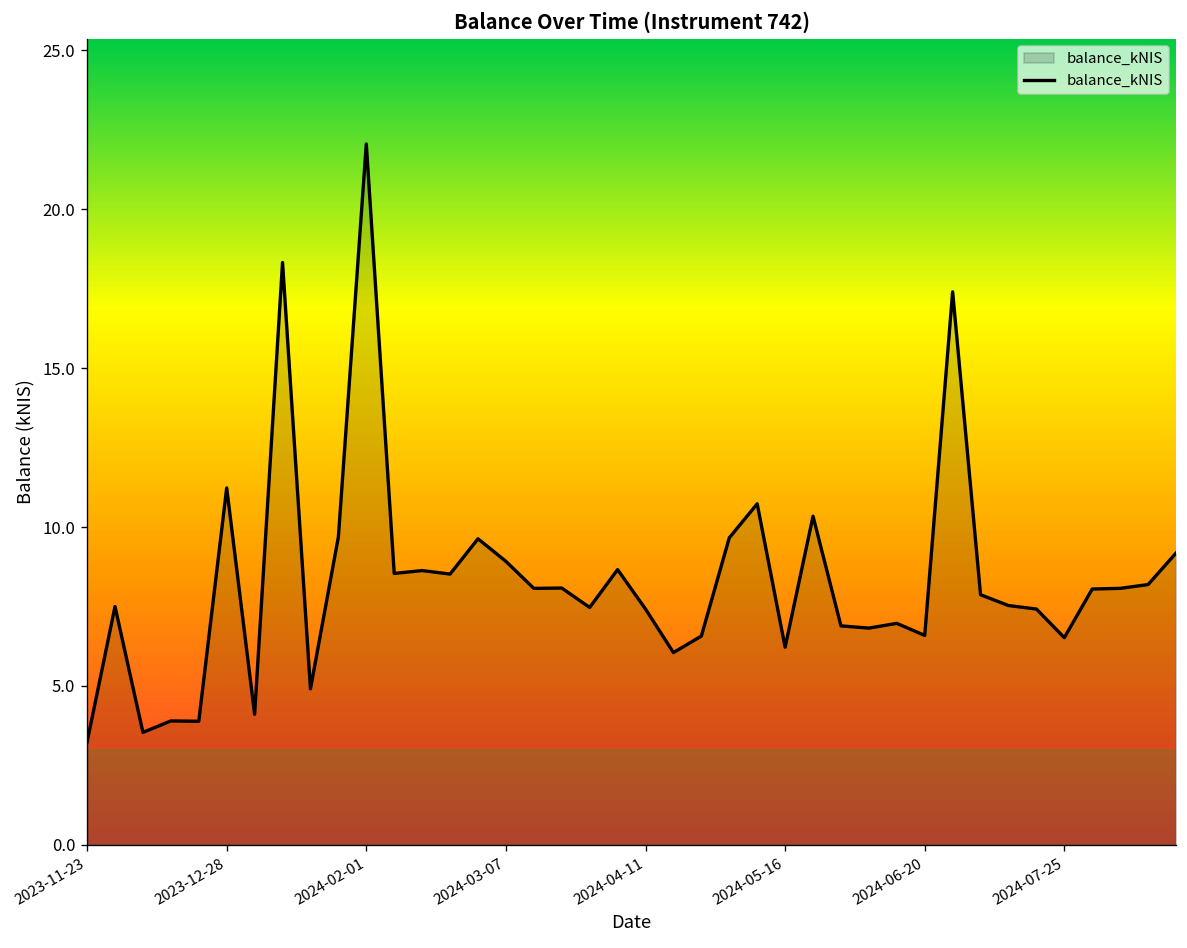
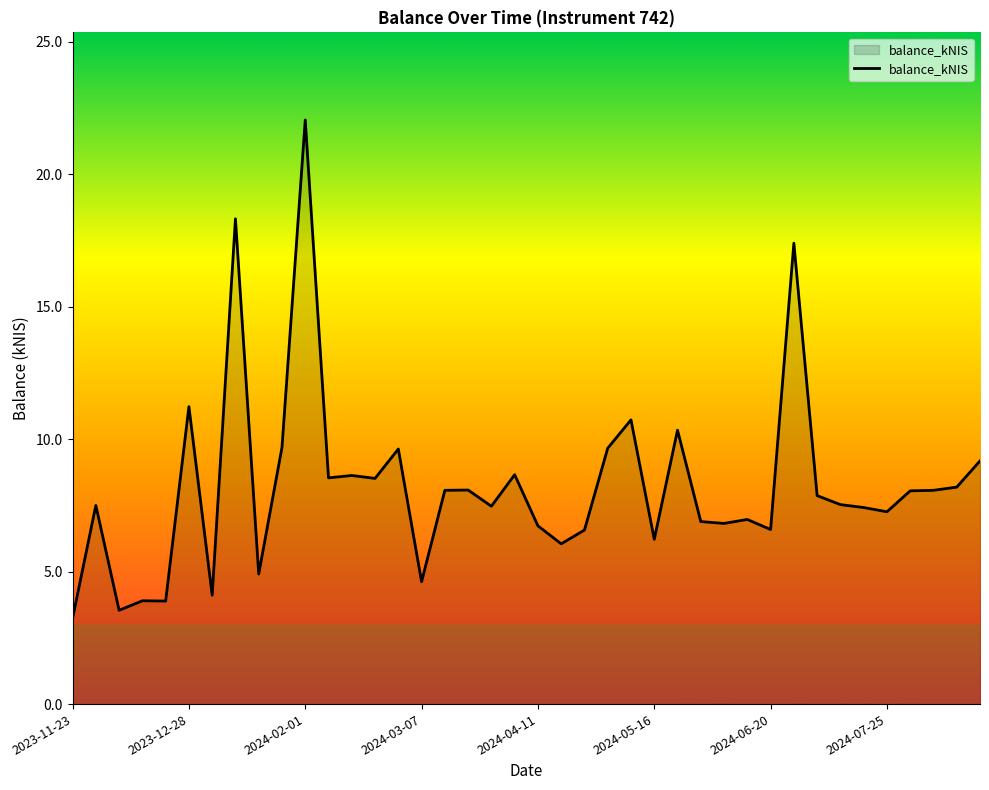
  {
    "2023-11-23": 3.2,
    "2023-12-28": 11.2,
    "2024-02-01": 22.1,
-   "2024-03-07": 8.9,
-   "2024-04-11": 7.4,
+   "2024-03-07": 4.6,
+   "2024-04-11": 6.7,
    "2024-05-16": 6.2,
    "2024-06-20": 6.6,
-   "2024-07-25": 6.5
+   "2024-07-25": 7.3
  }
